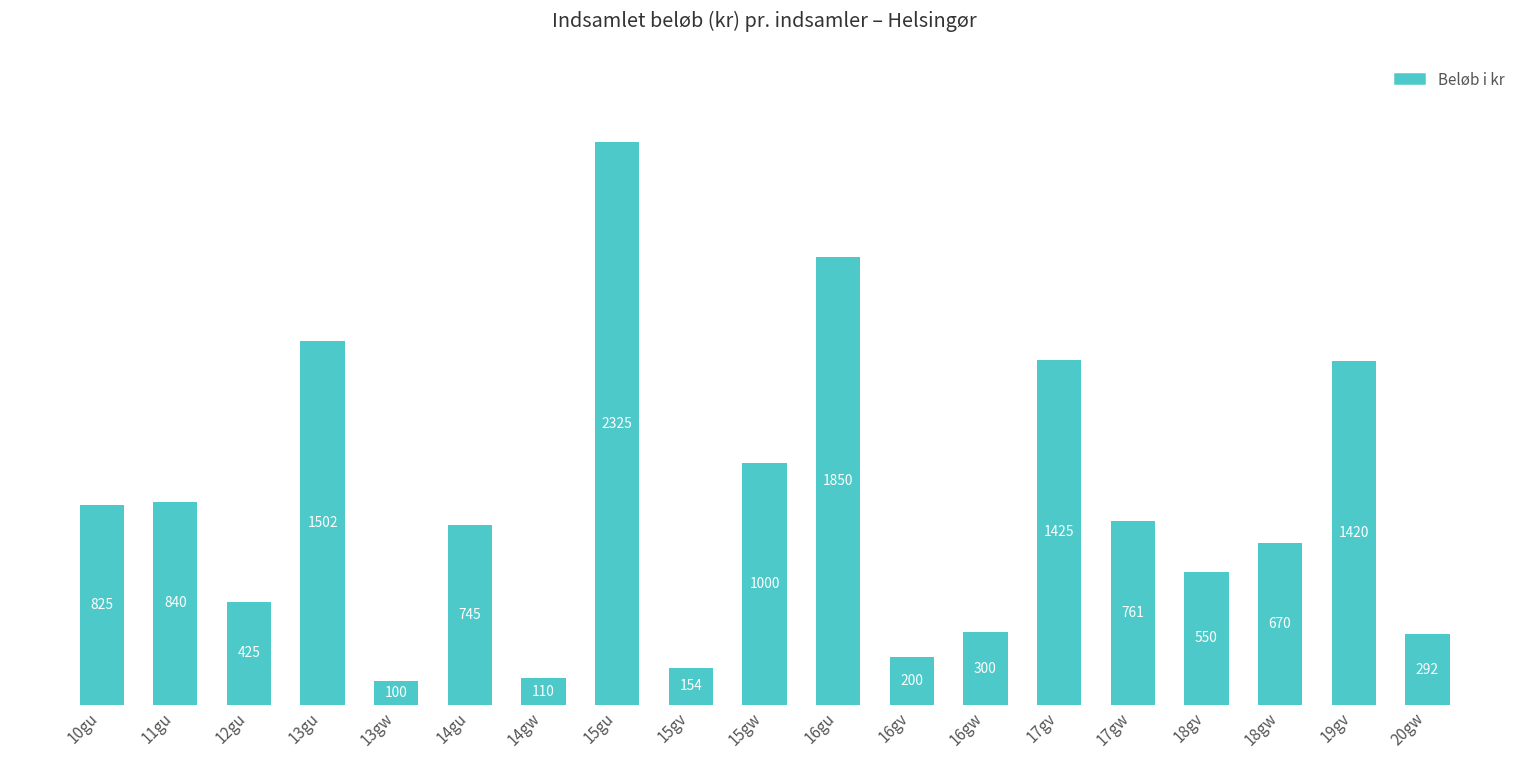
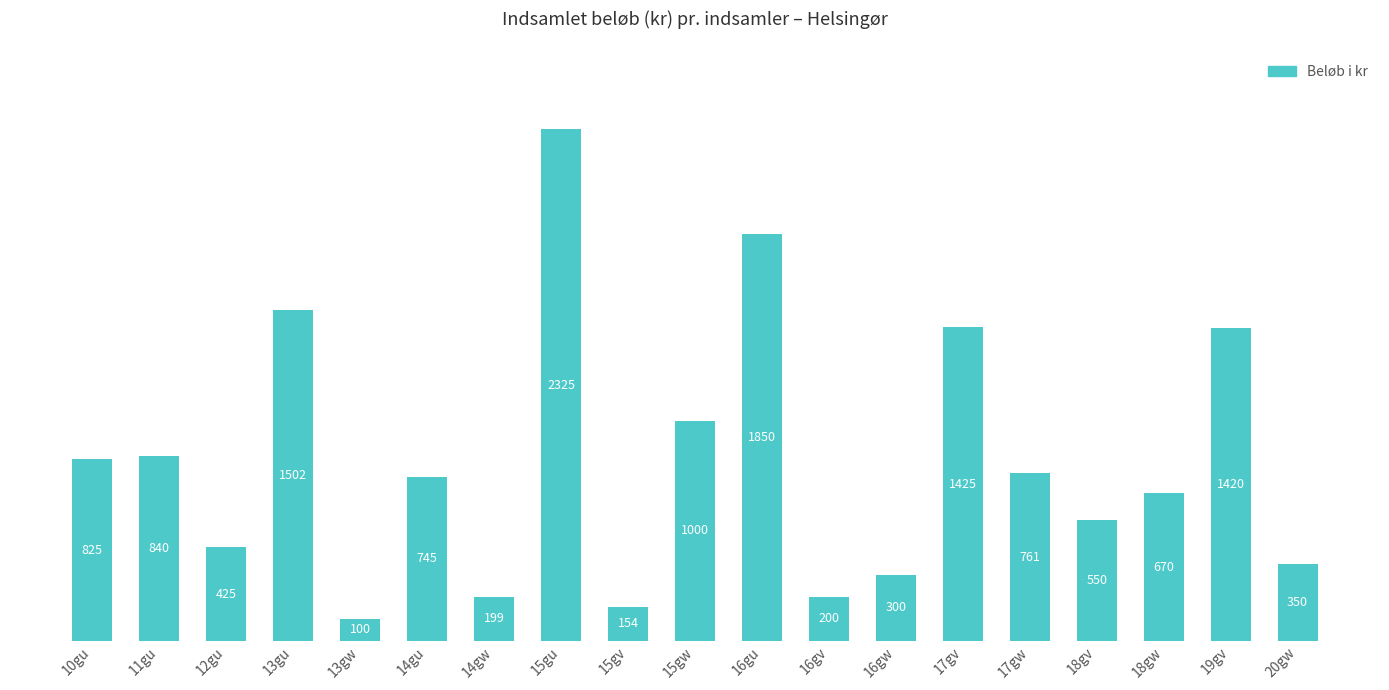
  {
    "10gu": 825,
    "11gu": 840,
    "12gu": 425,
    "13gu": 1502,
    "13gw": 100,
    "14gu": 745,
-   "14gw": 110,
+   "14gw": 199,
    "15gu": 2325,
    "15gv": 154,
    "15gw": 1000,
    "16gu": 1850,
    "16gv": 200,
    "16gw": 300,
    "17gv": 1425,
    "17gw": 761,
    "18gv": 550,
    "18gw": 670,
    "19gv": 1420,
-   "20gw": 292
+   "20gw": 350
  }
